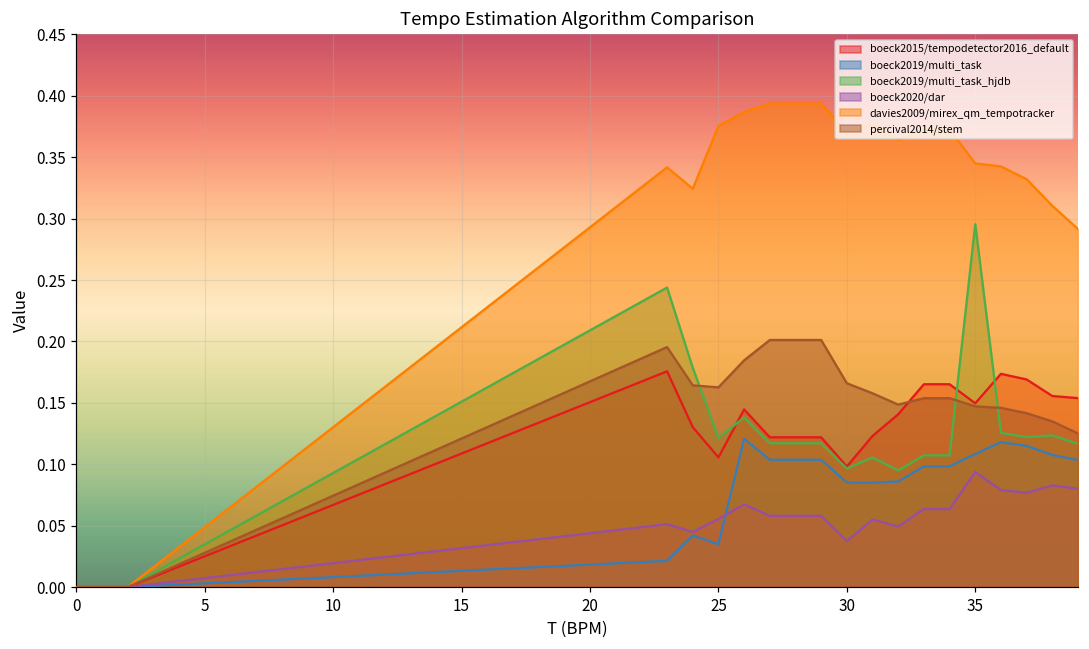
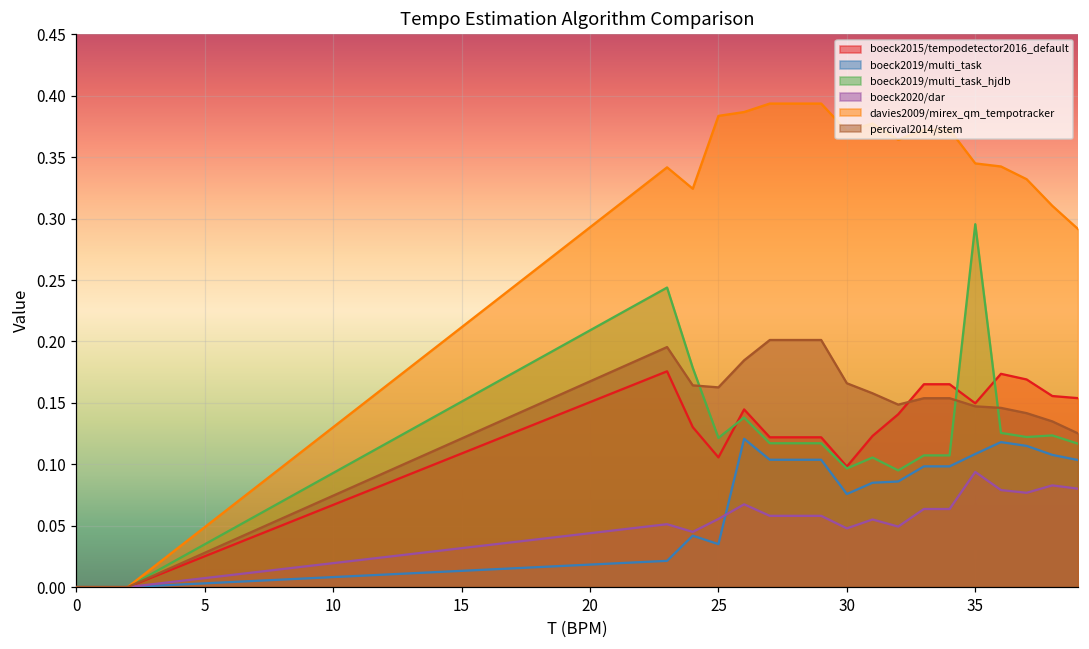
  {
    "boeck2015/tempodetector2016_default": {
      "25": 0.106,
      "35": 0.150
    },
    "boeck2019/multi_task": {
      "25": 0.035,
-     "30": 0.085,
+     "30": 0.076,
      "35": 0.108
    },
    "boeck2019/multi_task_hjdb": {
      "25": 0.121,
      "35": 0.296
    },
    "boeck2020/dar": {
      "25": 0.055,
-     "30": 0.037,
+     "30": 0.048,
      "35": 0.094
    },
    "davies2009/mirex_qm_tempotracker": {
-     "25": 0.376,
+     "25": 0.384,
      "35": 0.345
    },
    "percival2014/stem": {
      "25": 0.163,
      "30": 0.166,
      "35": 0.147
    }
  }
